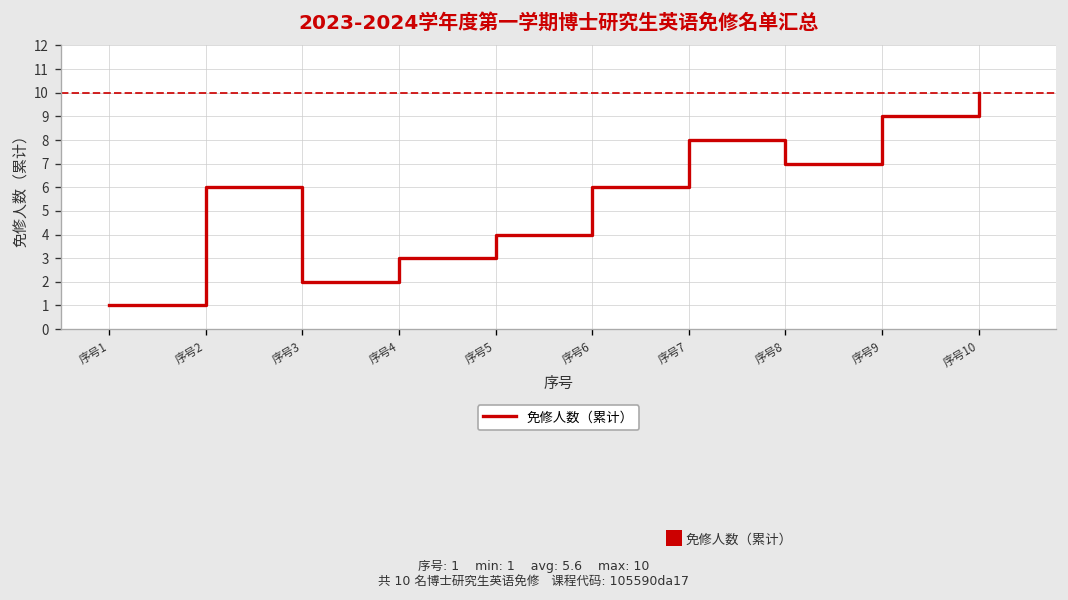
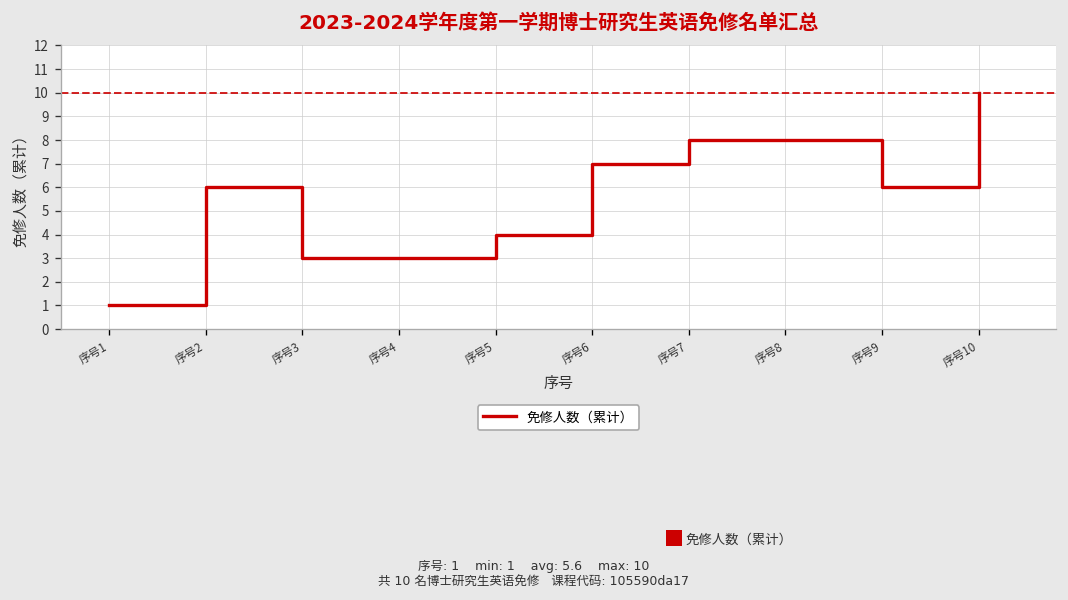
  {
    "序号1": 1,
    "序号2": 6,
-   "序号3": 2,
+   "序号3": 3,
    "序号4": 3,
    "序号5": 4,
-   "序号6": 6,
+   "序号6": 7,
    "序号7": 8,
-   "序号8": 7,
-   "序号9": 9,
+   "序号8": 8,
+   "序号9": 6,
    "序号10": 10
  }
